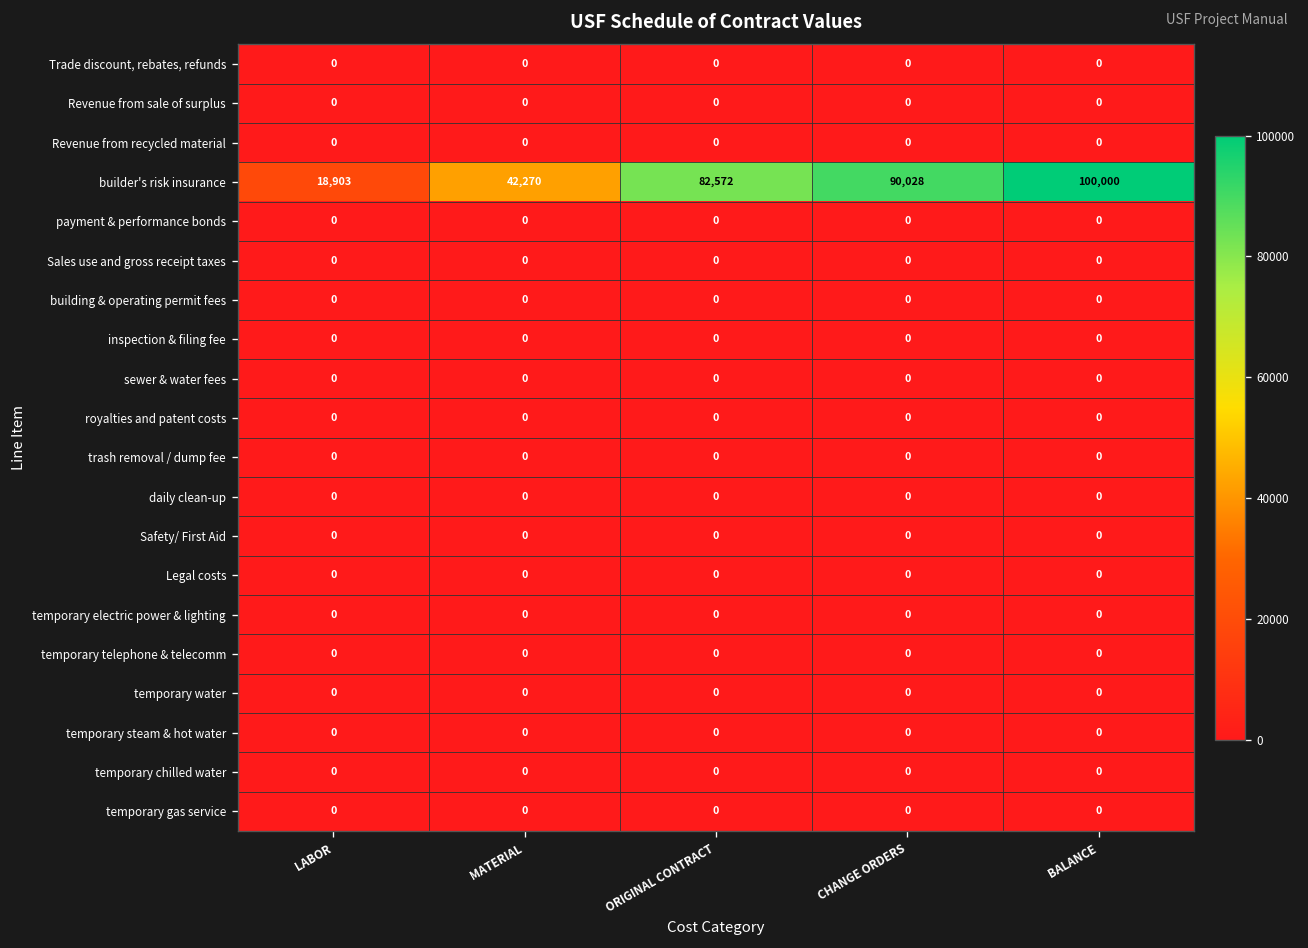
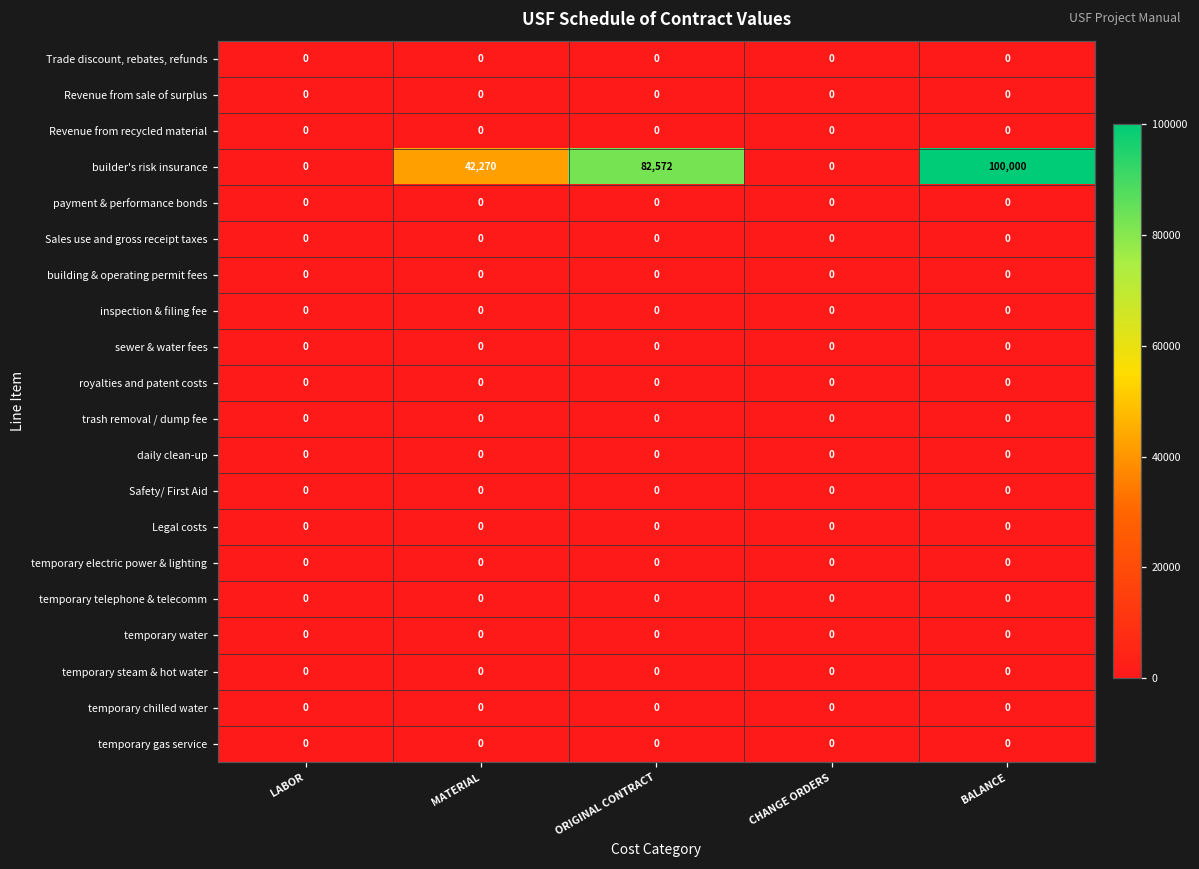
  {
    "Trade discount, rebates, refunds": {
      "LABOR": "0",
      "MATERIAL": "0",
      "ORIGINAL CONTRACT": "0",
      "CHANGE ORDERS": "0",
      "BALANCE": "0"
    },
    "Revenue from sale of surplus": {
      "LABOR": "0",
      "MATERIAL": "0",
      "ORIGINAL CONTRACT": "0",
      "CHANGE ORDERS": "0",
      "BALANCE": "0"
    },
    "Revenue from recycled material": {
      "LABOR": "0",
      "MATERIAL": "0",
      "ORIGINAL CONTRACT": "0",
      "CHANGE ORDERS": "0",
      "BALANCE": "0"
    },
    "builder's risk insurance": {
-     "LABOR": "18,903",
+     "LABOR": "0",
      "MATERIAL": "42,270",
      "ORIGINAL CONTRACT": "82,572",
-     "CHANGE ORDERS": "90,028",
+     "CHANGE ORDERS": "0",
      "BALANCE": "100,000"
    },
    "payment & performance bonds": {
      "LABOR": "0",
      "MATERIAL": "0",
      "ORIGINAL CONTRACT": "0",
      "CHANGE ORDERS": "0",
      "BALANCE": "0"
    },
    "Sales use and gross receipt taxes": {
      "LABOR": "0",
      "MATERIAL": "0",
      "ORIGINAL CONTRACT": "0",
      "CHANGE ORDERS": "0",
      "BALANCE": "0"
    },
    "building & operating permit fees": {
      "LABOR": "0",
      "MATERIAL": "0",
      "ORIGINAL CONTRACT": "0",
      "CHANGE ORDERS": "0",
      "BALANCE": "0"
    },
    "inspection & filing fee": {
      "LABOR": "0",
      "MATERIAL": "0",
      "ORIGINAL CONTRACT": "0",
      "CHANGE ORDERS": "0",
      "BALANCE": "0"
    },
    "sewer & water fees": {
      "LABOR": "0",
      "MATERIAL": "0",
      "ORIGINAL CONTRACT": "0",
      "CHANGE ORDERS": "0",
      "BALANCE": "0"
    },
    "royalties and patent costs": {
      "LABOR": "0",
      "MATERIAL": "0",
      "ORIGINAL CONTRACT": "0",
      "CHANGE ORDERS": "0",
      "BALANCE": "0"
    },
    "trash removal / dump fee": {
      "LABOR": "0",
      "MATERIAL": "0",
      "ORIGINAL CONTRACT": "0",
      "CHANGE ORDERS": "0",
      "BALANCE": "0"
    },
    "daily clean-up": {
      "LABOR": "0",
      "MATERIAL": "0",
      "ORIGINAL CONTRACT": "0",
      "CHANGE ORDERS": "0",
      "BALANCE": "0"
    },
    "Safety/ First Aid": {
      "LABOR": "0",
      "MATERIAL": "0",
      "ORIGINAL CONTRACT": "0",
      "CHANGE ORDERS": "0",
      "BALANCE": "0"
    },
    "Legal costs": {
      "LABOR": "0",
      "MATERIAL": "0",
      "ORIGINAL CONTRACT": "0",
      "CHANGE ORDERS": "0",
      "BALANCE": "0"
    },
    "temporary electric power & lighting": {
      "LABOR": "0",
      "MATERIAL": "0",
      "ORIGINAL CONTRACT": "0",
      "CHANGE ORDERS": "0",
      "BALANCE": "0"
    },
    "temporary telephone & telecomm": {
      "LABOR": "0",
      "MATERIAL": "0",
      "ORIGINAL CONTRACT": "0",
      "CHANGE ORDERS": "0",
      "BALANCE": "0"
    },
    "temporary water": {
      "LABOR": "0",
      "MATERIAL": "0",
      "ORIGINAL CONTRACT": "0",
      "CHANGE ORDERS": "0",
      "BALANCE": "0"
    },
    "temporary steam & hot water": {
      "LABOR": "0",
      "MATERIAL": "0",
      "ORIGINAL CONTRACT": "0",
      "CHANGE ORDERS": "0",
      "BALANCE": "0"
    },
    "temporary chilled water": {
      "LABOR": "0",
      "MATERIAL": "0",
      "ORIGINAL CONTRACT": "0",
      "CHANGE ORDERS": "0",
      "BALANCE": "0"
    },
    "temporary gas service": {
      "LABOR": "0",
      "MATERIAL": "0",
      "ORIGINAL CONTRACT": "0",
      "CHANGE ORDERS": "0",
      "BALANCE": "0"
    }
  }
